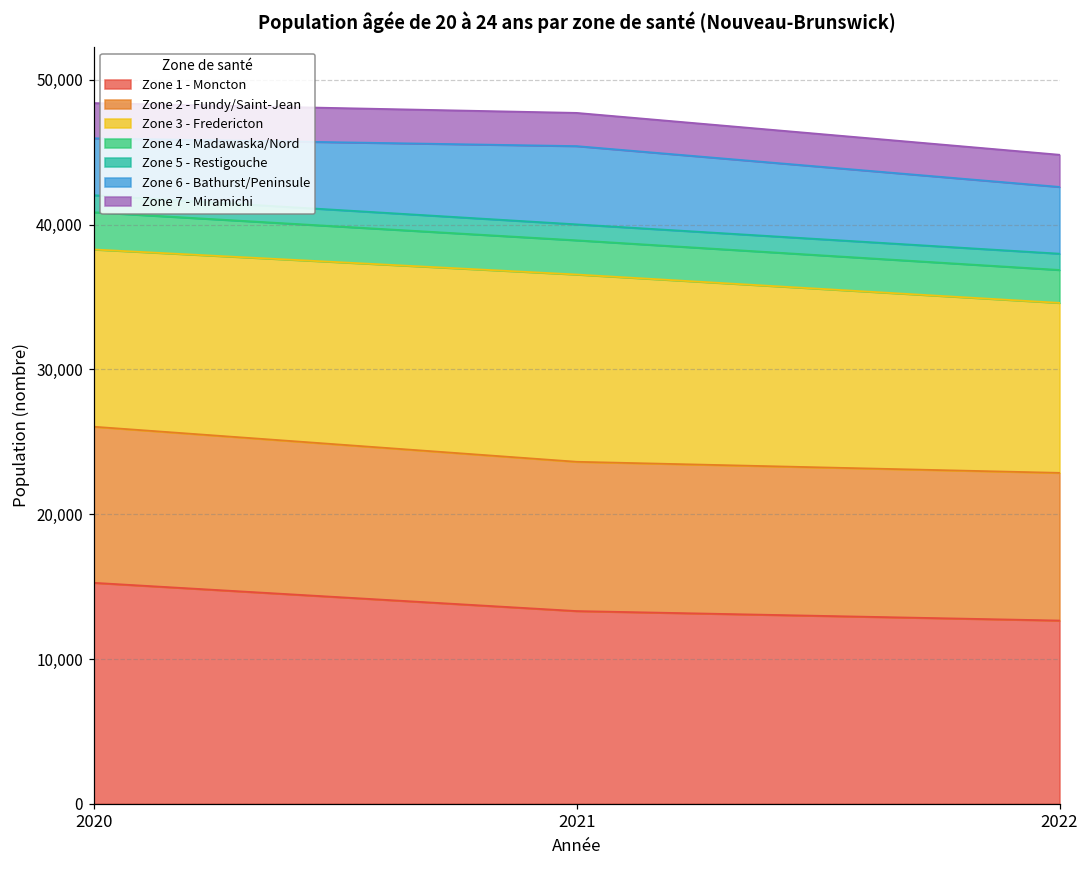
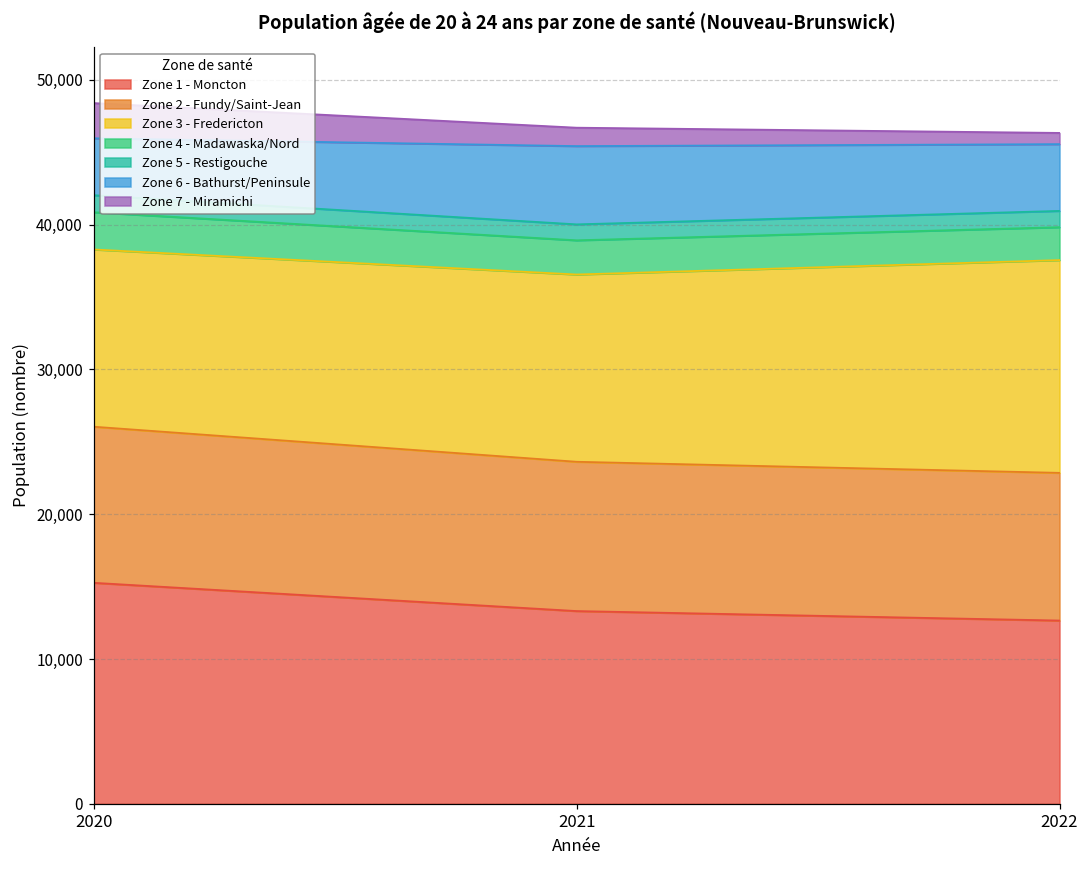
  {
    "Zone 3 - Fredericton": {
      "2020": "12,200",
      "2021": "12,900",
-     "2022": "11,700"
+     "2022": "14,700"
    },
    "Zone 6 - Bathurst/Peninsule": {
      "2020": "3,900",
      "2021": "5,400",
      "2022": "4,600"
    },
    "Zone 7 - Miramichi": {
      "2020": "2,400",
-     "2021": "2,300",
-     "2022": "2,200"
+     "2021": "1,300",
+     "2022": "800"
    }
  }
